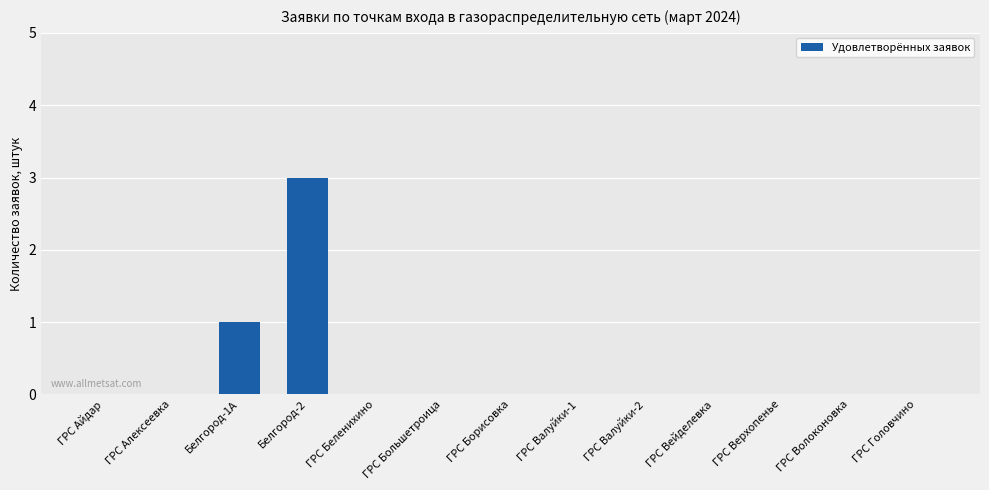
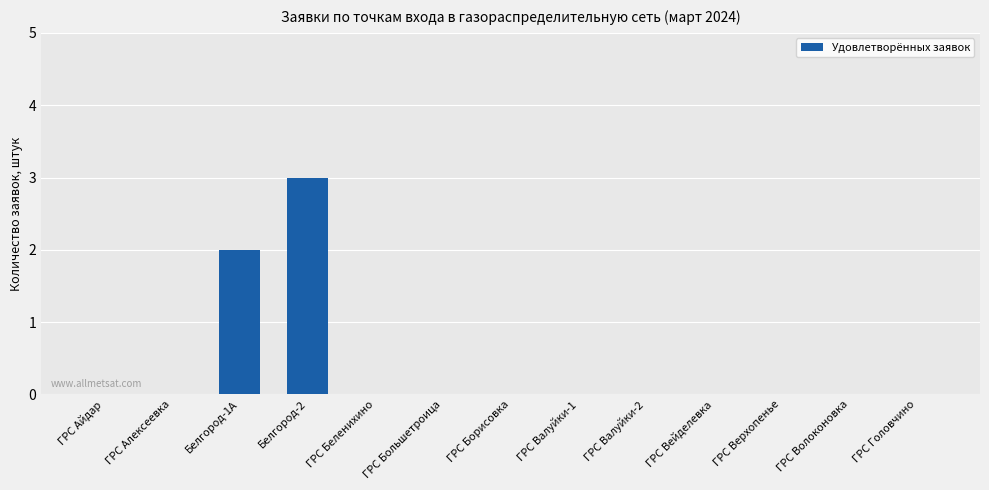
  {
    "ГРС Айдар": 0,
    "ГРС Алексеевка": 0,
-   "Белгород-1А": 1,
+   "Белгород-1А": 2,
    "Белгород-2": 3,
    "ГРС Беленихино": 0,
    "ГРС Большетроица": 0,
    "ГРС Борисовка": 0,
    "ГРС Валуйки-1": 0,
    "ГРС Валуйки-2": 0,
    "ГРС Вейделевка": 0,
    "ГРС Верхопенье": 0,
    "ГРС Волоконовка": 0,
    "ГРС Головчино": 0
  }
